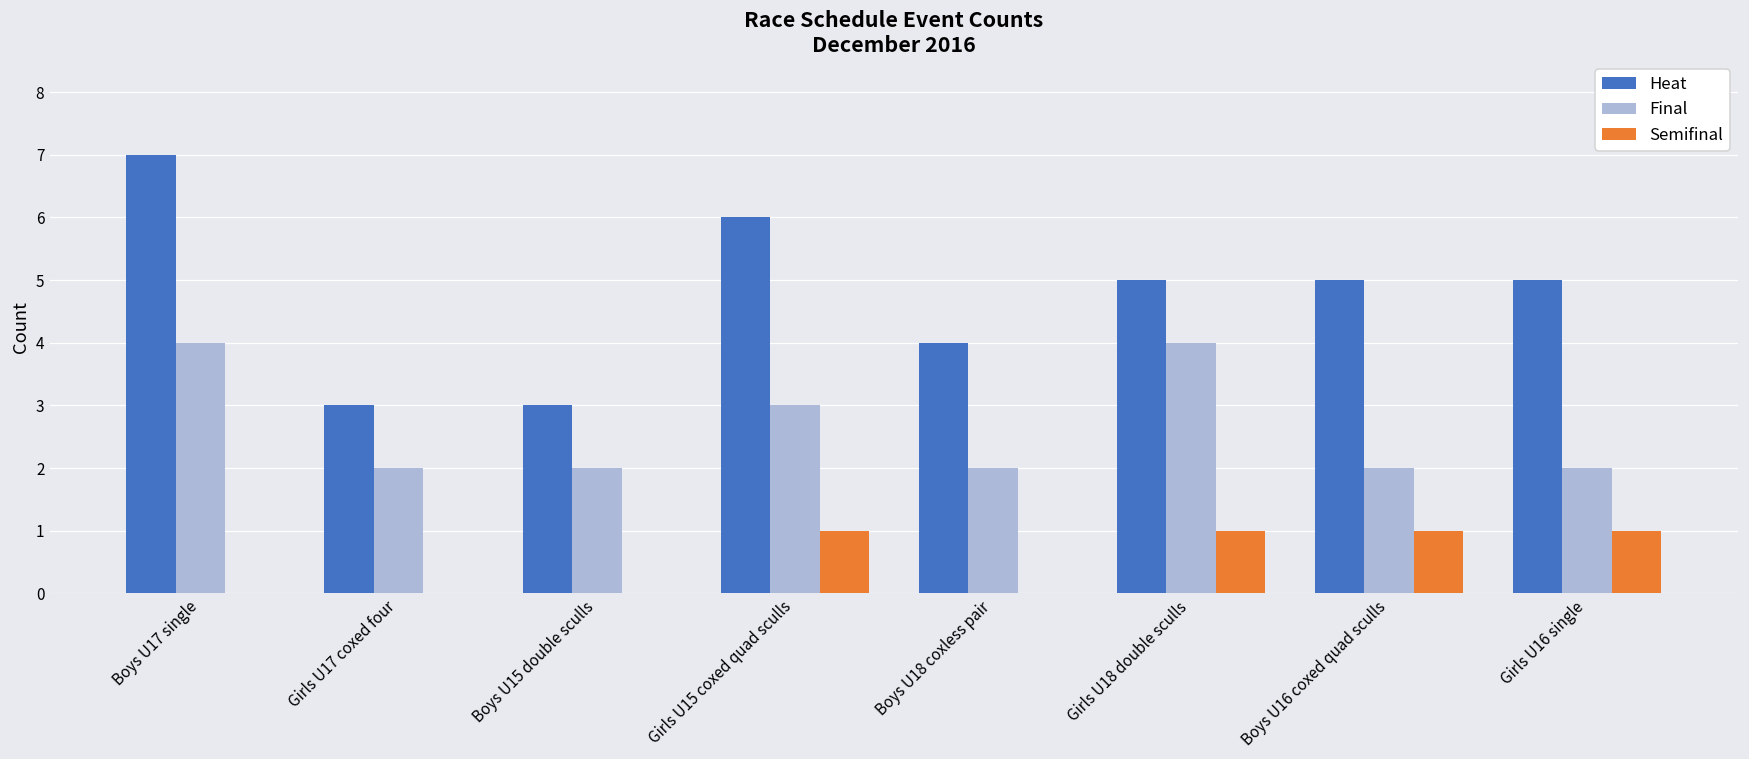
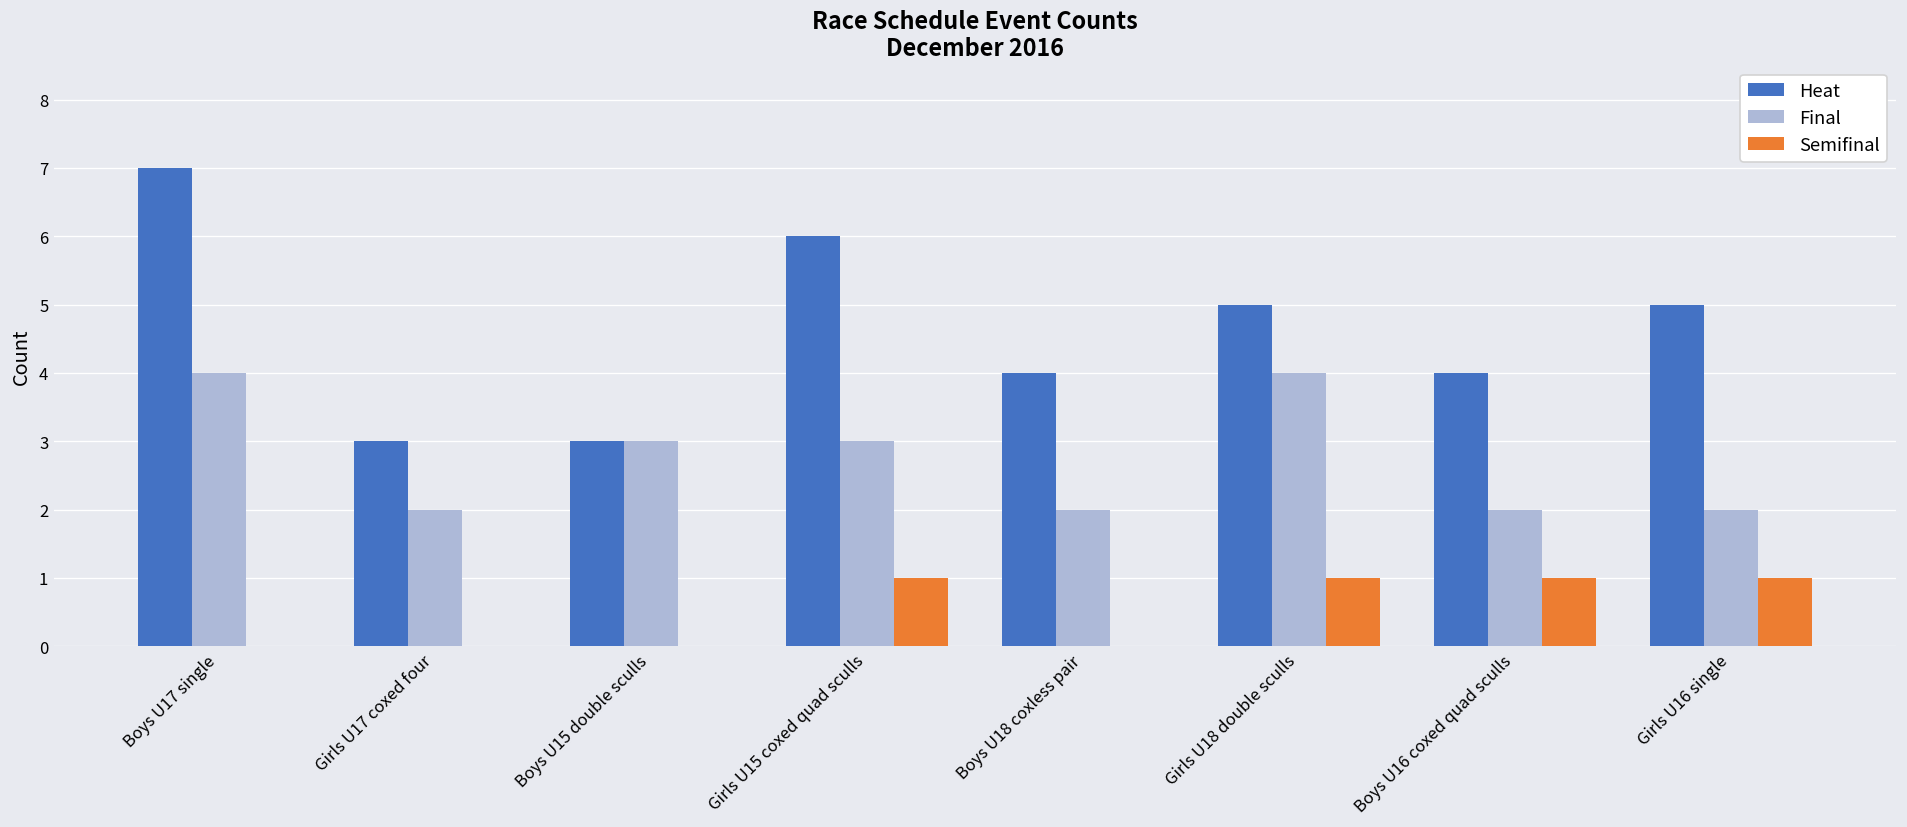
  {
    "Heat": {
      "Boys U17 single": 7,
      "Girls U17 coxed four": 3,
      "Boys U15 double sculls": 3,
      "Girls U15 coxed quad sculls": 6,
      "Boys U18 coxless pair": 4,
      "Girls U18 double sculls": 5,
-     "Boys U16 coxed quad sculls": 5,
+     "Boys U16 coxed quad sculls": 4,
      "Girls U16 single": 5
    },
    "Final": {
      "Boys U17 single": 4,
      "Girls U17 coxed four": 2,
-     "Boys U15 double sculls": 2,
+     "Boys U15 double sculls": 3,
      "Girls U15 coxed quad sculls": 3,
      "Boys U18 coxless pair": 2,
      "Girls U18 double sculls": 4,
      "Boys U16 coxed quad sculls": 2,
      "Girls U16 single": 2
    },
    "Semifinal": {
      "Boys U17 single": 0,
      "Girls U17 coxed four": 0,
      "Boys U15 double sculls": 0,
      "Girls U15 coxed quad sculls": 1,
      "Boys U18 coxless pair": 0,
      "Girls U18 double sculls": 1,
      "Boys U16 coxed quad sculls": 1,
      "Girls U16 single": 1
    }
  }
